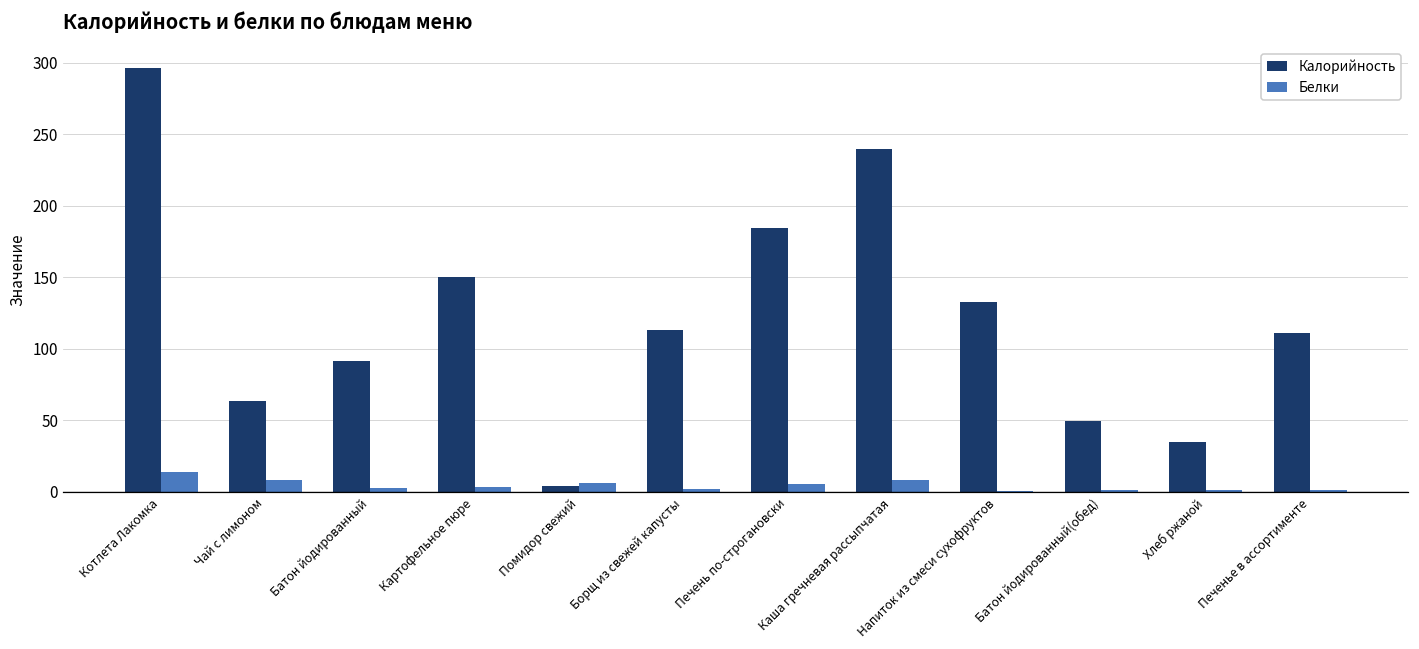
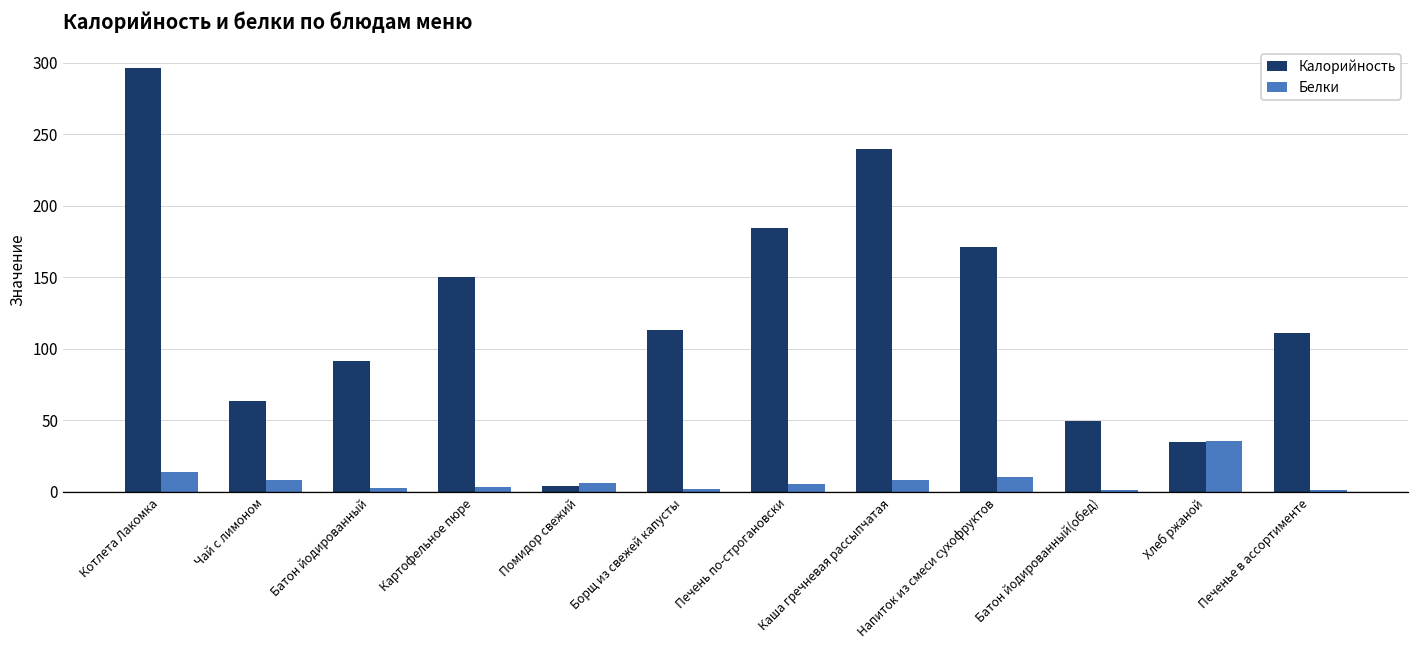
  {
    "Калорийность": {
      "Котлета Лакомка": 296,
      "Чай с лимоном": 64,
      "Батон йодированный": 92,
      "Картофельное пюре": 150,
      "Помидор свежий": 5,
      "Борщ из свежей капусты": 113,
      "Печень по-строгановски": 185,
      "Каша гречневая рассыпчатая": 240,
-     "Напиток из смеси сухофруктов": 133,
+     "Напиток из смеси сухофруктов": 171,
      "Батон йодированный(обед)": 50,
      "Хлеб ржаной": 35,
      "Печенье в ассортименте": 111
    },
    "Белки": {
      "Котлета Лакомка": 14,
      "Чай с лимоном": 8,
      "Батон йодированный": 3,
      "Картофельное пюре": 3,
      "Помидор свежий": 7,
      "Борщ из свежей капусты": 2,
      "Печень по-строгановски": 6,
      "Каша гречневая рассыпчатая": 9,
-     "Напиток из смеси сухофруктов": 1,
-     "Хлеб ржаной": 1
+     "Напиток из смеси сухофруктов": 11,
+     "Хлеб ржаной": 36
    }
  }
